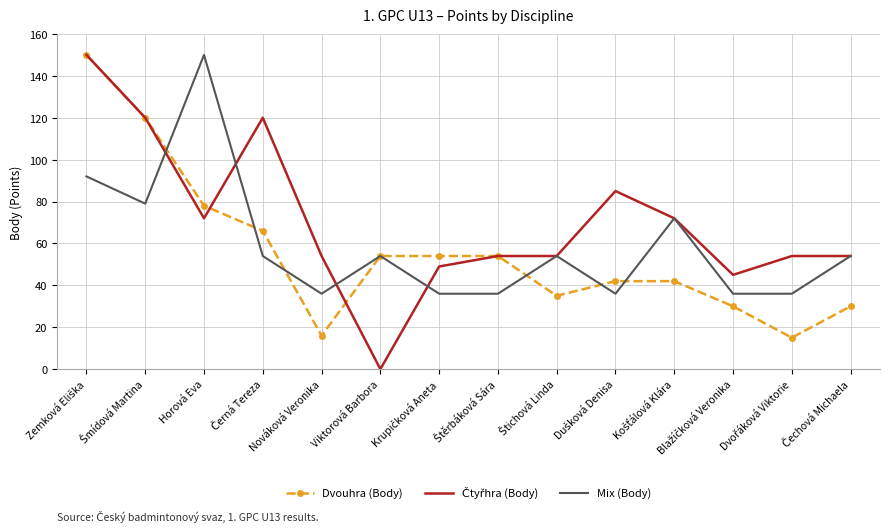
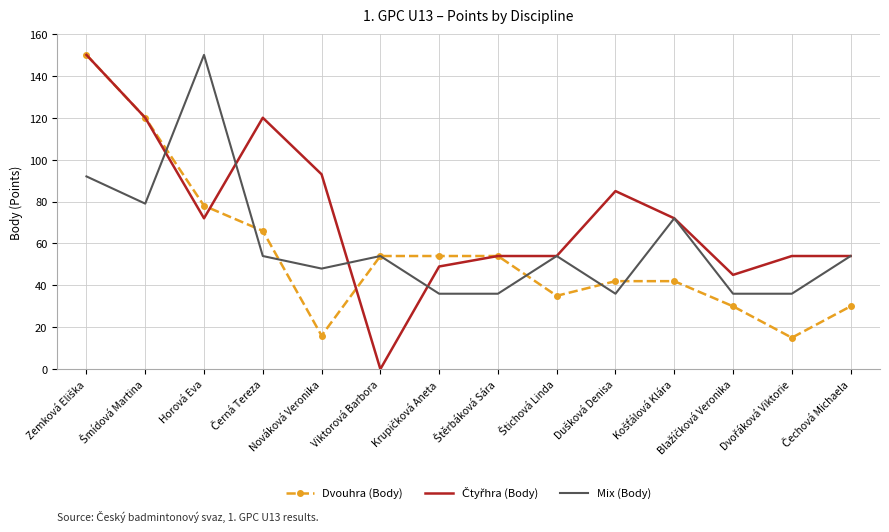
  {
    "Dvouhra (Body)": {
      "Horová Eva": 78,
      "Černá Tereza": 66,
      "Nováková Veronika": 16,
      "Krupičková Aneta": 54,
      "Štichová Linda": 35,
      "Dušková Denisa": 42,
      "Košťálová Klára": 42,
      "Blažíčková Veronika": 30,
      "Dvořáková Viktorie": 15,
      "Čechová Michaela": 30
    },
    "Čtyřhra (Body)": {
      "Horová Eva": 72,
      "Černá Tereza": 120,
-     "Nováková Veronika": 54,
+     "Nováková Veronika": 93,
      "Viktorová Barbora": 0,
      "Krupičková Aneta": 49,
      "Dušková Denisa": 85,
      "Blažíčková Veronika": 45,
      "Dvořáková Viktorie": 54
    },
    "Mix (Body)": {
      "Zemková Eliška": 92,
      "Šmídová Martina": 79,
      "Horová Eva": 150,
      "Černá Tereza": 54,
-     "Nováková Veronika": 36,
+     "Nováková Veronika": 48,
      "Krupičková Aneta": 36,
      "Štěrbáková Sára": 36,
      "Dušková Denisa": 36,
      "Blažíčková Veronika": 36,
      "Dvořáková Viktorie": 36
    }
  }
